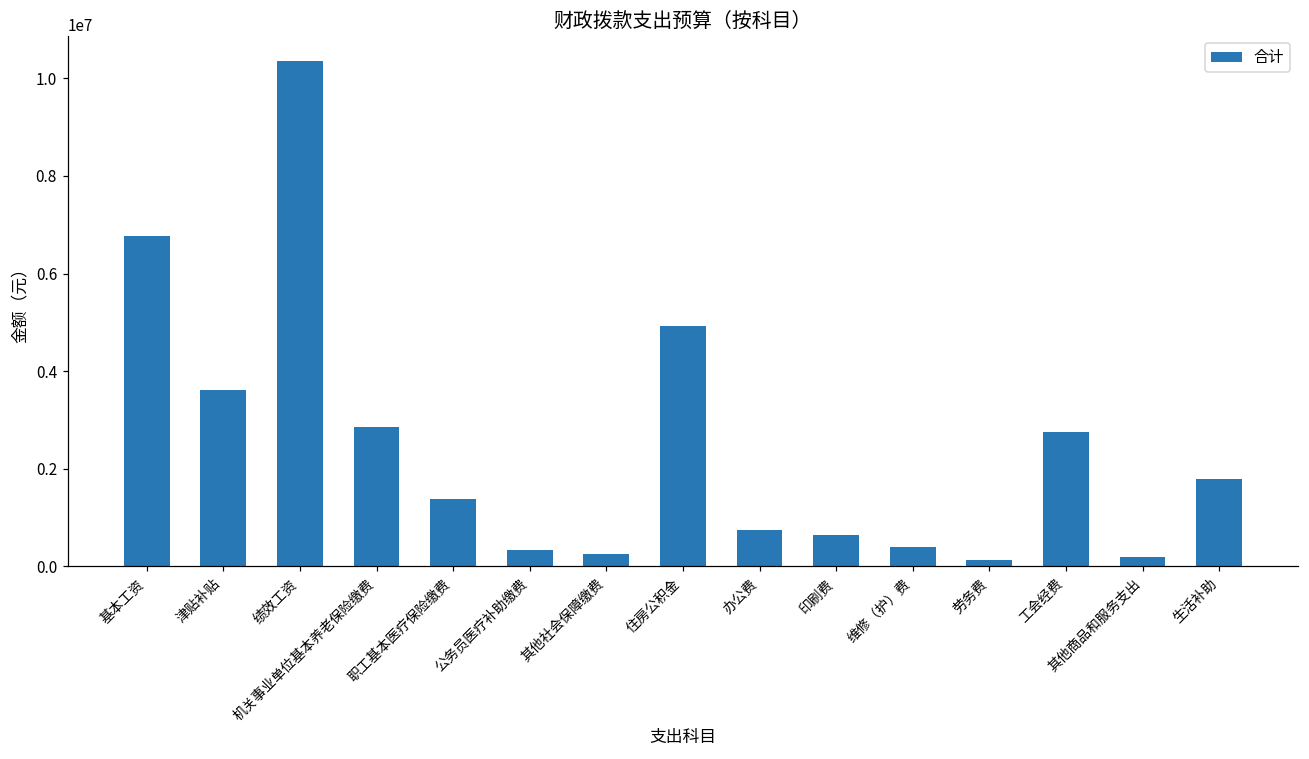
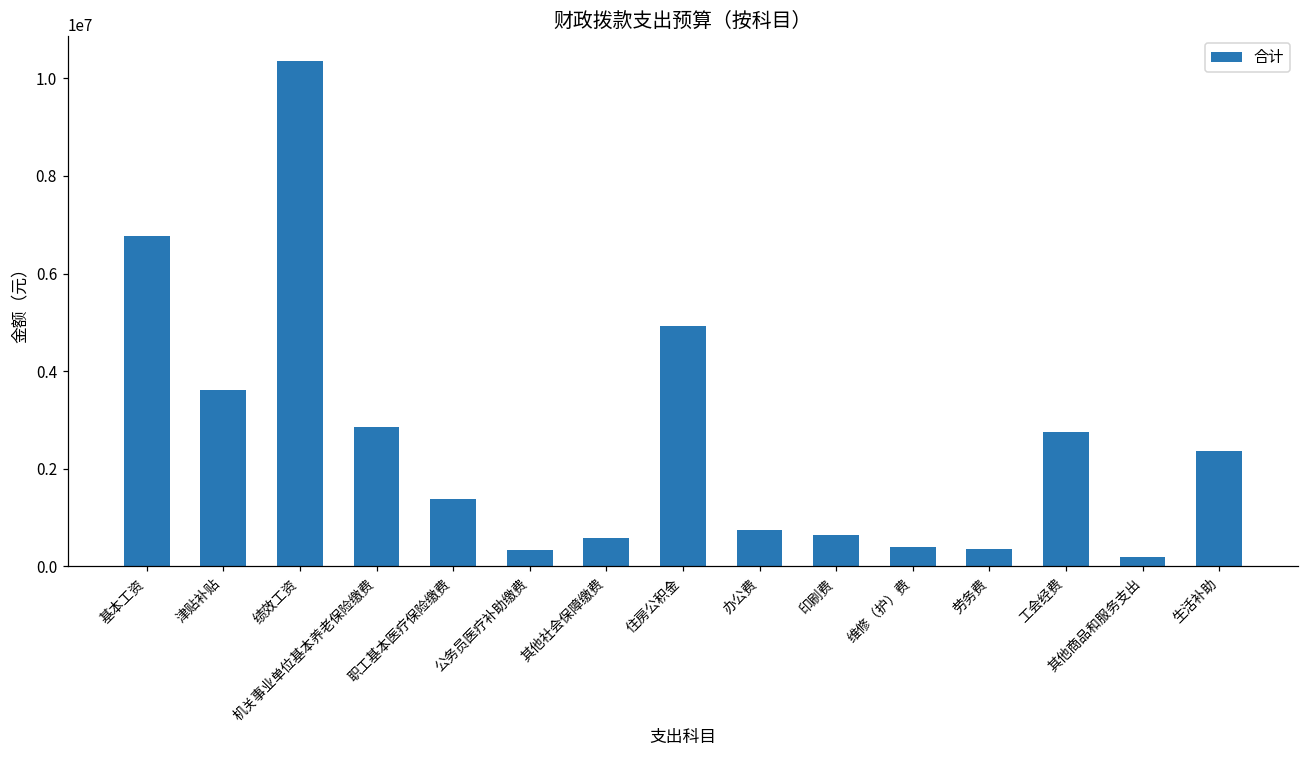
  {
    "基本工资": 6800000,
    "津贴补贴": 3600000,
    "绩效工资": 10400000,
    "机关事业单位基本养老保险缴费": 2900000,
    "职工基本医疗保险缴费": 1400000,
    "公务员医疗补助缴费": 300000,
-   "其他社会保障缴费": 200000,
+   "其他社会保障缴费": 600000,
    "住房公积金": 4900000,
    "办公费": 700000,
    "印刷费": 600000,
    "维修（护）费": 400000,
-   "劳务费": 100000,
+   "劳务费": 400000,
    "工会经费": 2700000,
    "其他商品和服务支出": 200000,
-   "生活补助": 1800000
+   "生活补助": 2400000
  }
